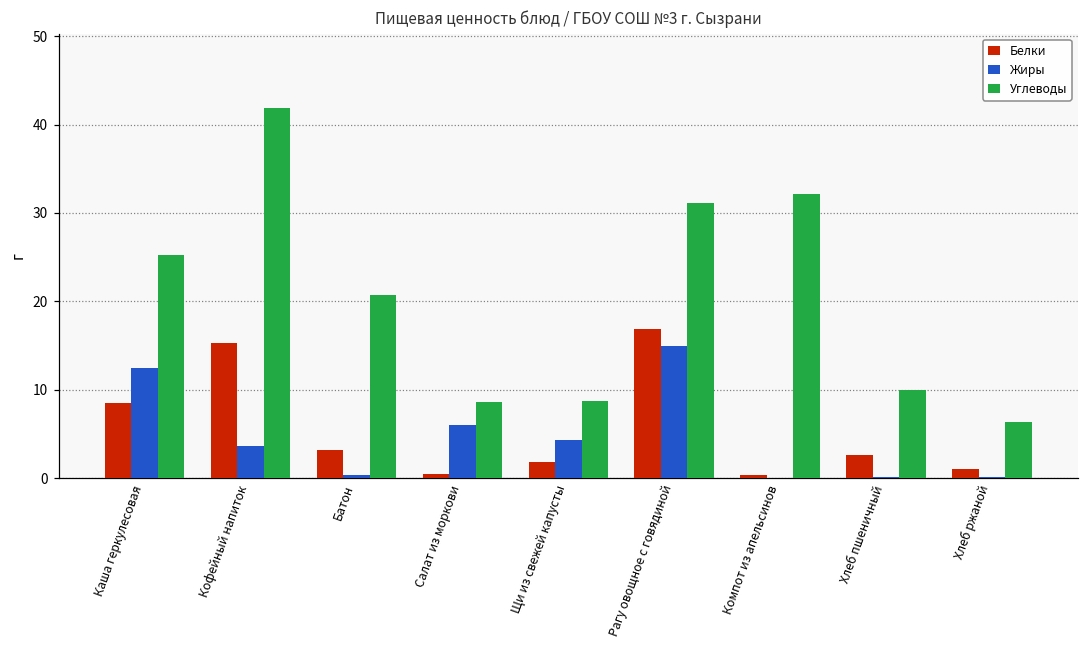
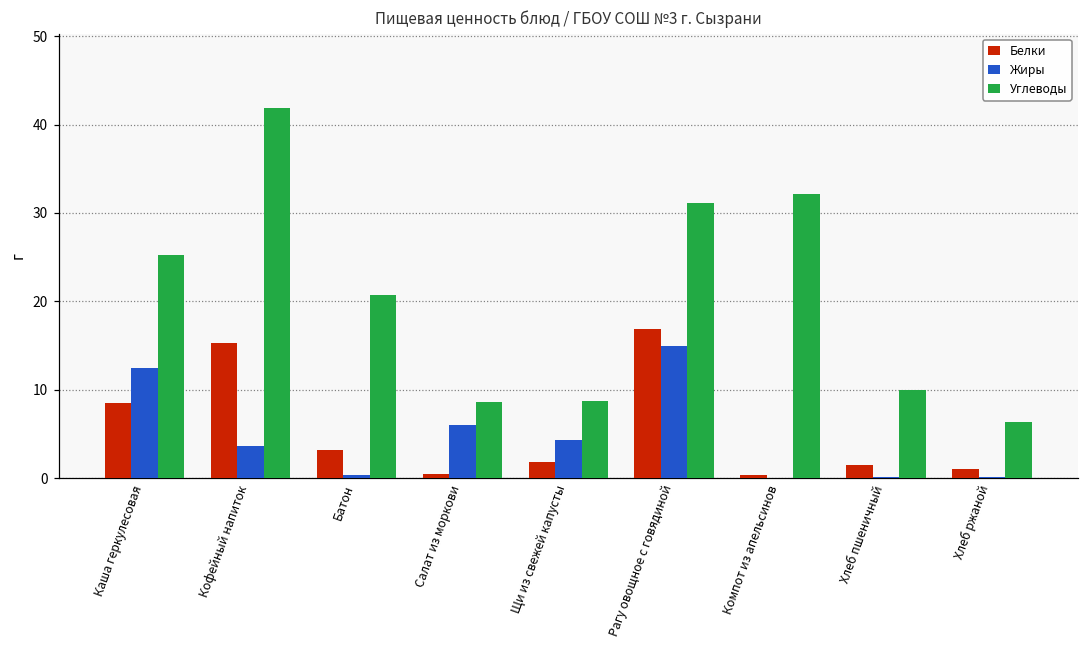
  {
    "Белки": {
      "Каша геркулесовая": 9,
      "Кофейный напиток": 15,
      "Батон": 3,
      "Салат из моркови": 1,
      "Щи из свежей капусты": 2,
      "Рагу овощное с говядиной": 17,
      "Компот из апельсинов": 0,
-     "Хлеб пшеничный": 3,
+     "Хлеб пшеничный": 2,
      "Хлеб ржаной": 1
    },
    "Жиры": {
      "Каша геркулесовая": 12,
      "Кофейный напиток": 4,
      "Батон": 0,
      "Салат из моркови": 6,
      "Щи из свежей капусты": 4,
      "Рагу овощное с говядиной": 15,
      "Компот из апельсинов": 0
    },
    "Углеводы": {
      "Каша геркулесовая": 25,
      "Кофейный напиток": 42,
      "Батон": 21,
      "Салат из моркови": 9,
      "Щи из свежей капусты": 9,
      "Рагу овощное с говядиной": 31,
      "Компот из апельсинов": 32,
      "Хлеб пшеничный": 10,
      "Хлеб ржаной": 6
    }
  }
